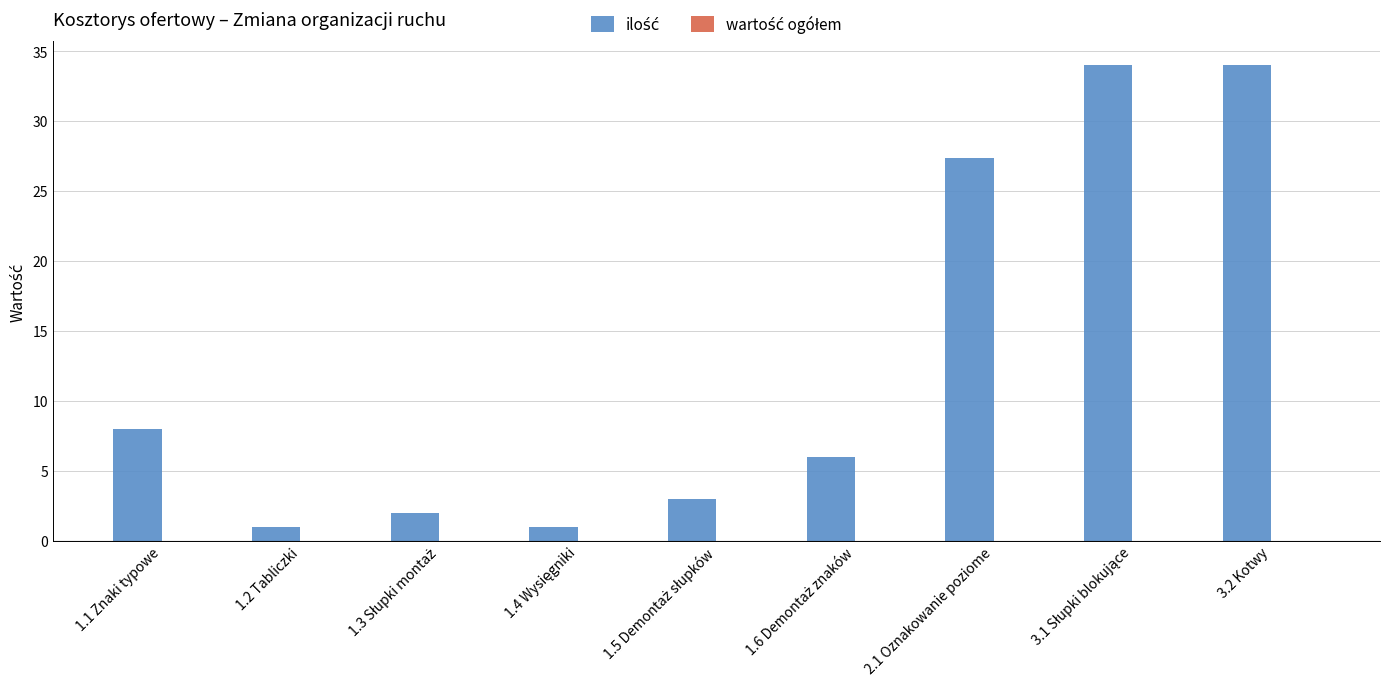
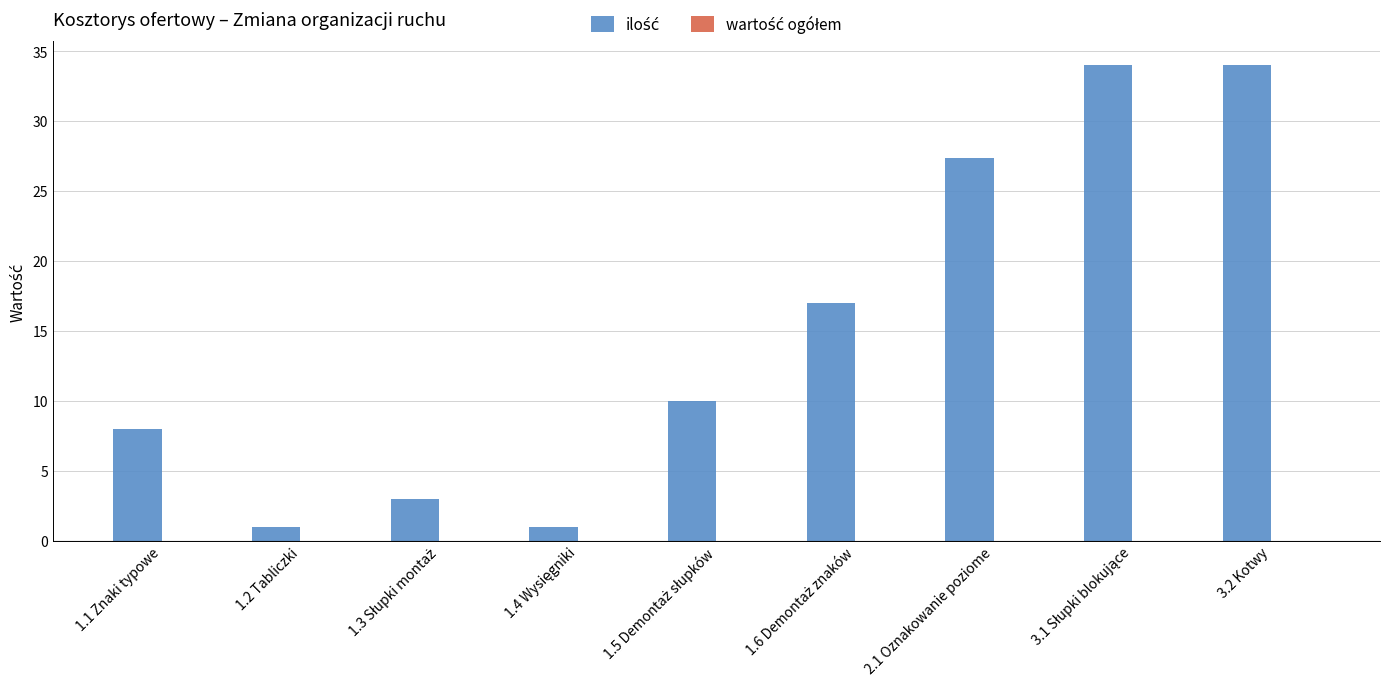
  {
    "ilość": {
      "1.1 Znaki typowe": 8,
      "1.2 Tabliczki": 1,
-     "1.3 Słupki montaż": 2,
+     "1.3 Słupki montaż": 3,
      "1.4 Wysięgniki": 1,
-     "1.5 Demontaż słupków": 3,
-     "1.6 Demontaż znaków": 6,
+     "1.5 Demontaż słupków": 10,
+     "1.6 Demontaż znaków": 17,
      "2.1 Oznakowanie poziome": 27.4,
      "3.1 Słupki blokujące": 34,
      "3.2 Kotwy": 34
    },
    "wartość ogółem": {
      "1.1 Znaki typowe": 0,
      "1.2 Tabliczki": 0,
      "1.3 Słupki montaż": 0,
      "1.4 Wysięgniki": 0,
      "1.5 Demontaż słupków": 0,
      "1.6 Demontaż znaków": 0,
      "2.1 Oznakowanie poziome": 0,
      "3.1 Słupki blokujące": 0,
      "3.2 Kotwy": 0
    }
  }
